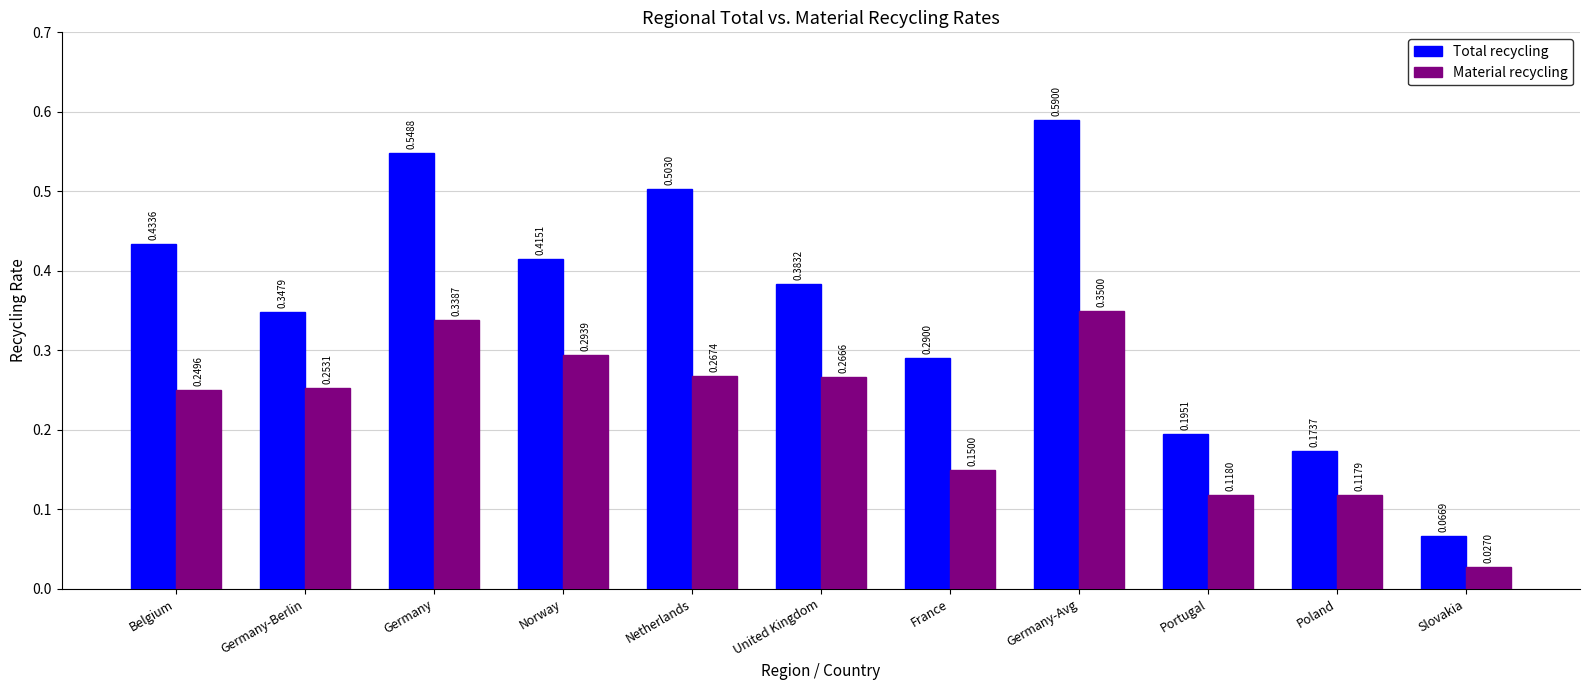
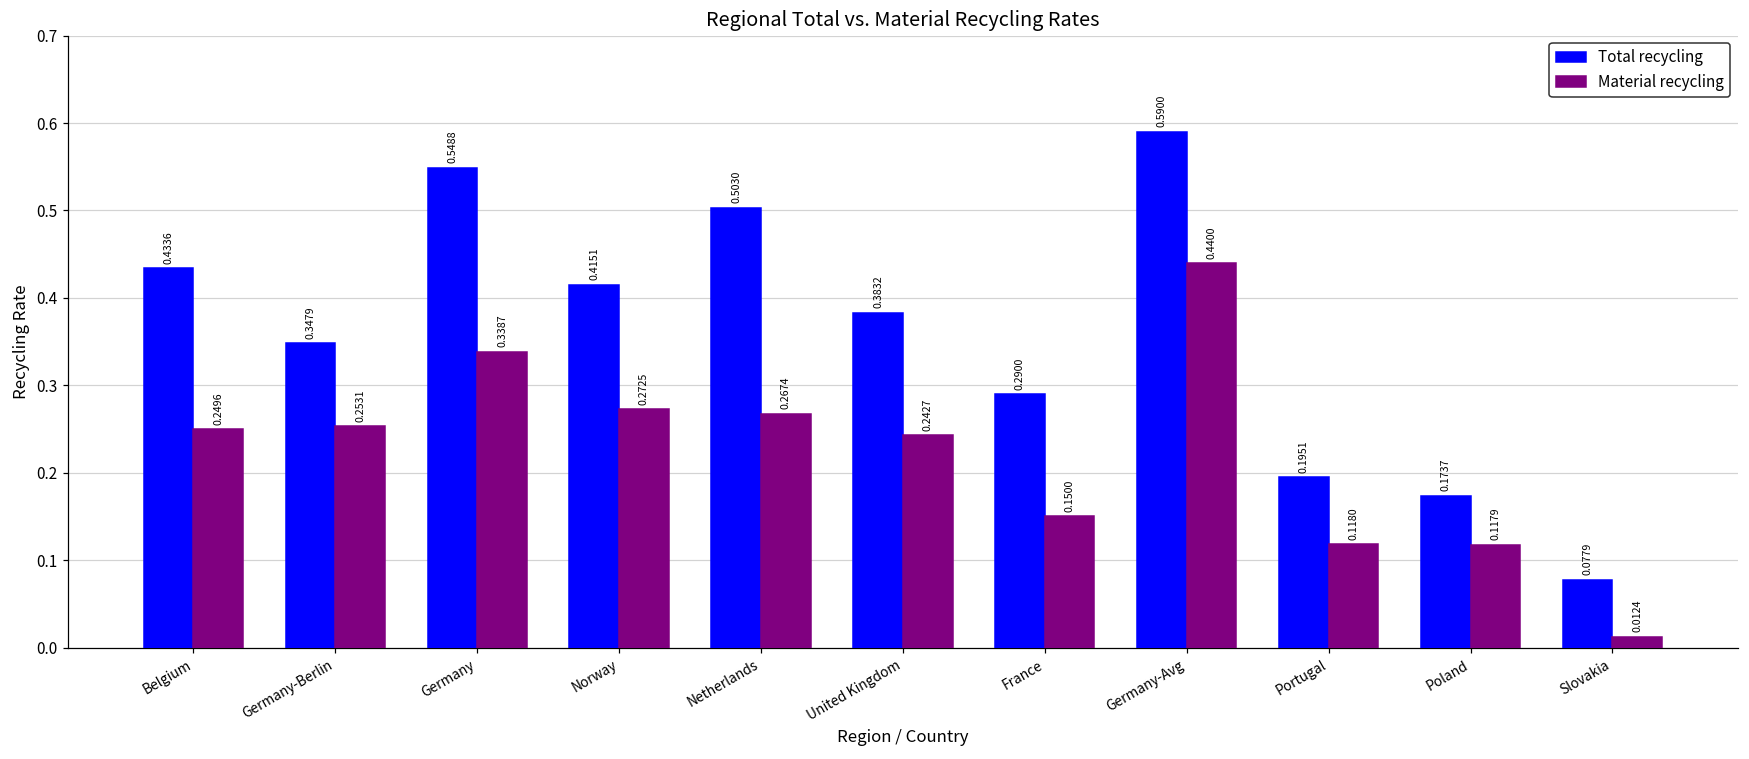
  {
    "Total recycling": {
      "Belgium": 0.4336,
      "Germany-Berlin": 0.3479,
      "Germany": 0.5488,
      "Norway": 0.4151,
      "Netherlands": 0.5030,
      "United Kingdom": 0.3832,
      "France": 0.2900,
      "Germany-Avg": 0.5900,
      "Portugal": 0.1951,
      "Poland": 0.1737,
-     "Slovakia": 0.0669
+     "Slovakia": 0.0779
    },
    "Material recycling": {
      "Belgium": 0.2496,
      "Germany-Berlin": 0.2531,
      "Germany": 0.3387,
-     "Norway": 0.2939,
+     "Norway": 0.2725,
      "Netherlands": 0.2674,
-     "United Kingdom": 0.2666,
+     "United Kingdom": 0.2427,
      "France": 0.1500,
-     "Germany-Avg": 0.3500,
+     "Germany-Avg": 0.4400,
      "Portugal": 0.1180,
      "Poland": 0.1179,
-     "Slovakia": 0.0270
+     "Slovakia": 0.0124
    }
  }
